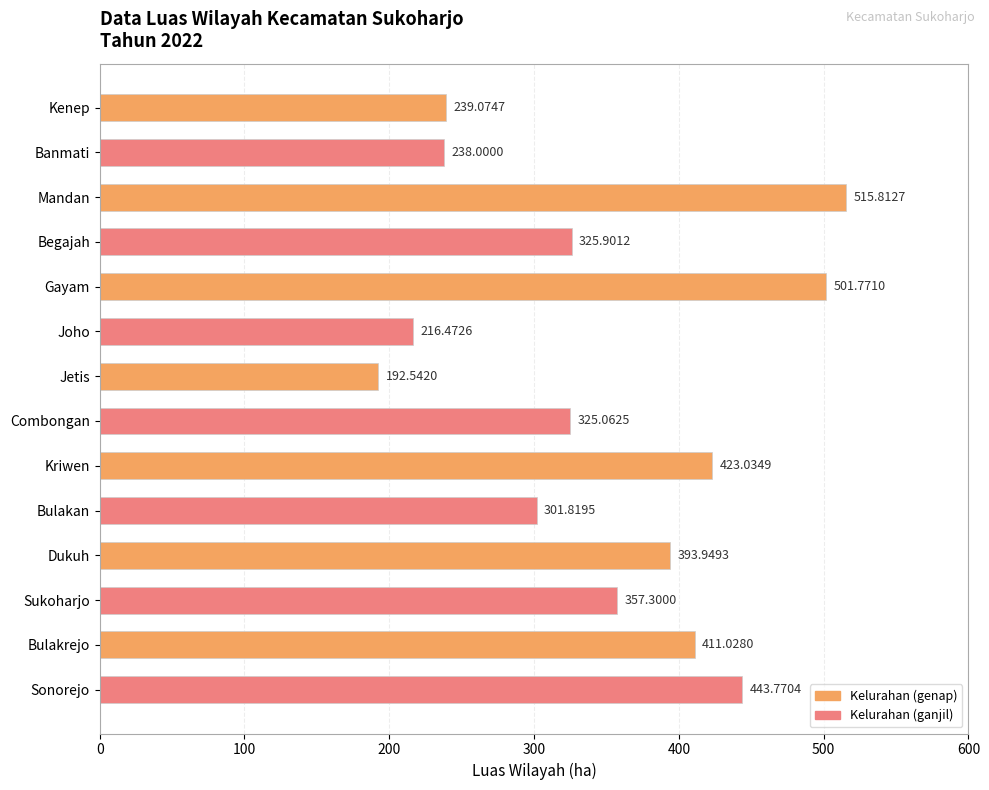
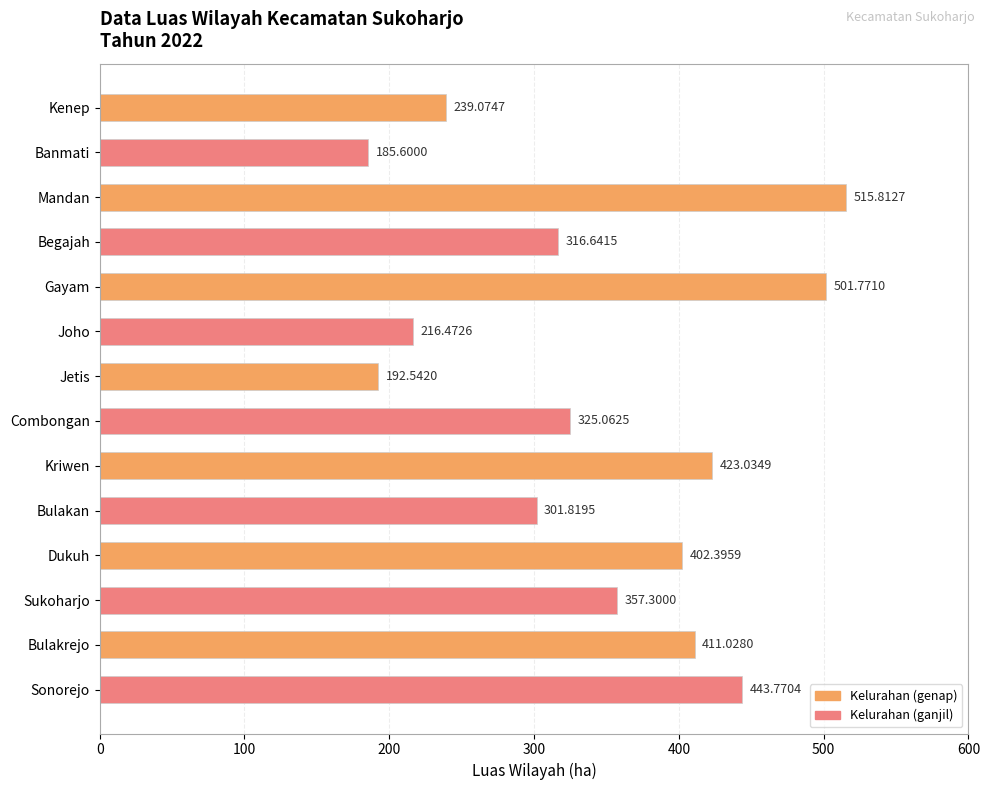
  {
    "Kenep": 239.0747,
-   "Banmati": 238.0000,
+   "Banmati": 185.6000,
    "Mandan": 515.8127,
-   "Begajah": 325.9012,
+   "Begajah": 316.6415,
    "Gayam": 501.7710,
    "Joho": 216.4726,
    "Jetis": 192.5420,
    "Combongan": 325.0625,
    "Kriwen": 423.0349,
    "Bulakan": 301.8195,
-   "Dukuh": 393.9493,
+   "Dukuh": 402.3959,
    "Sukoharjo": 357.3000,
    "Bulakrejo": 411.0280,
    "Sonorejo": 443.7704
  }
